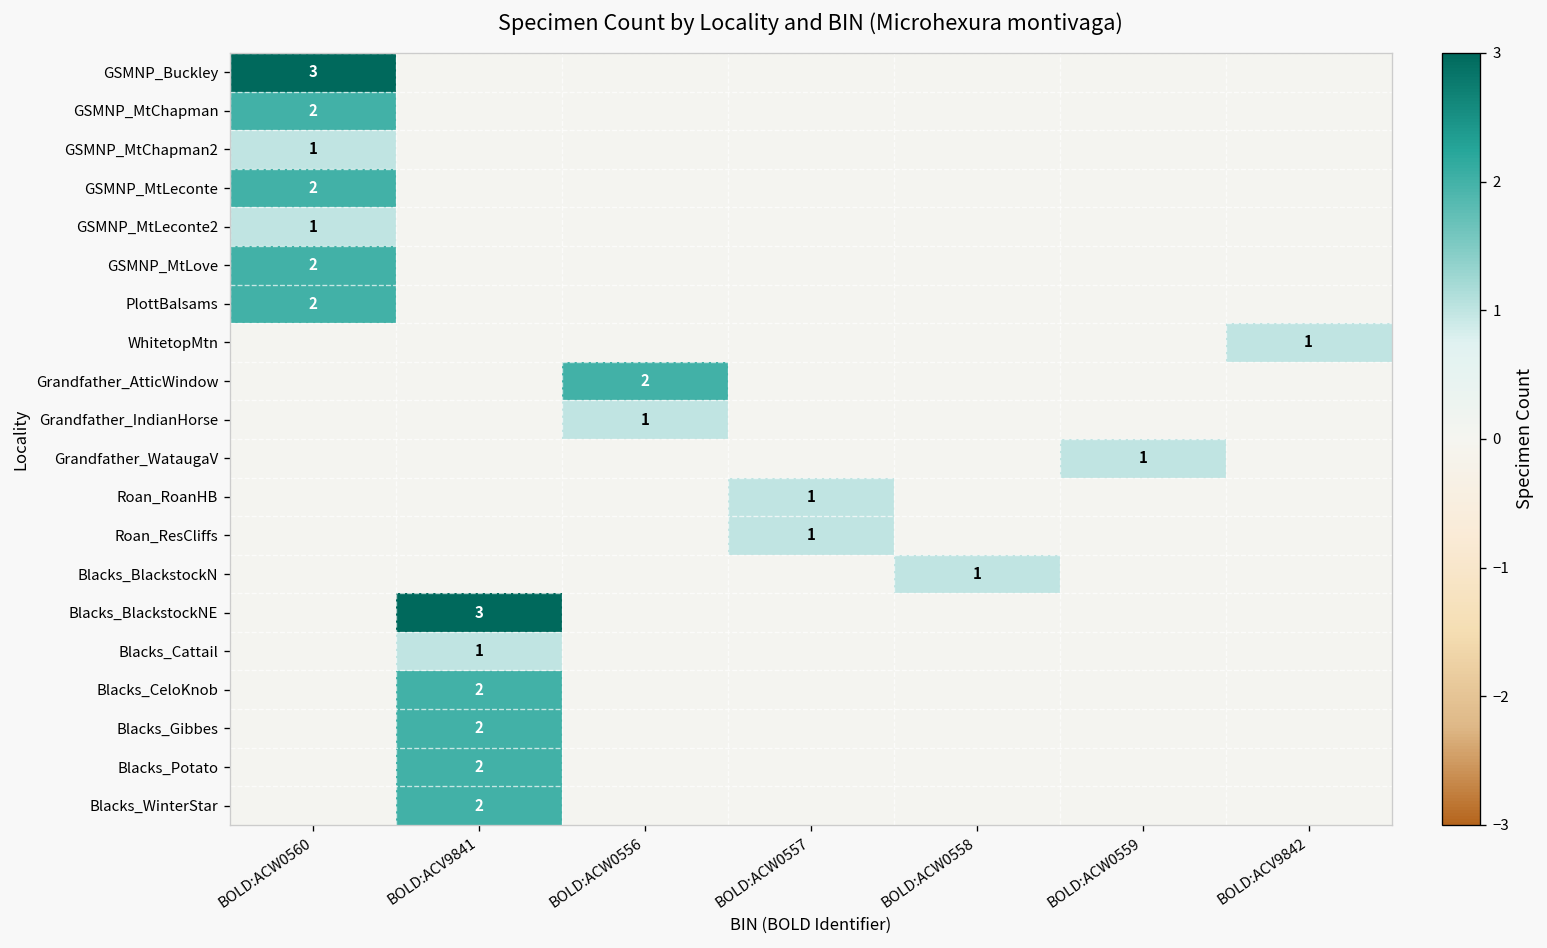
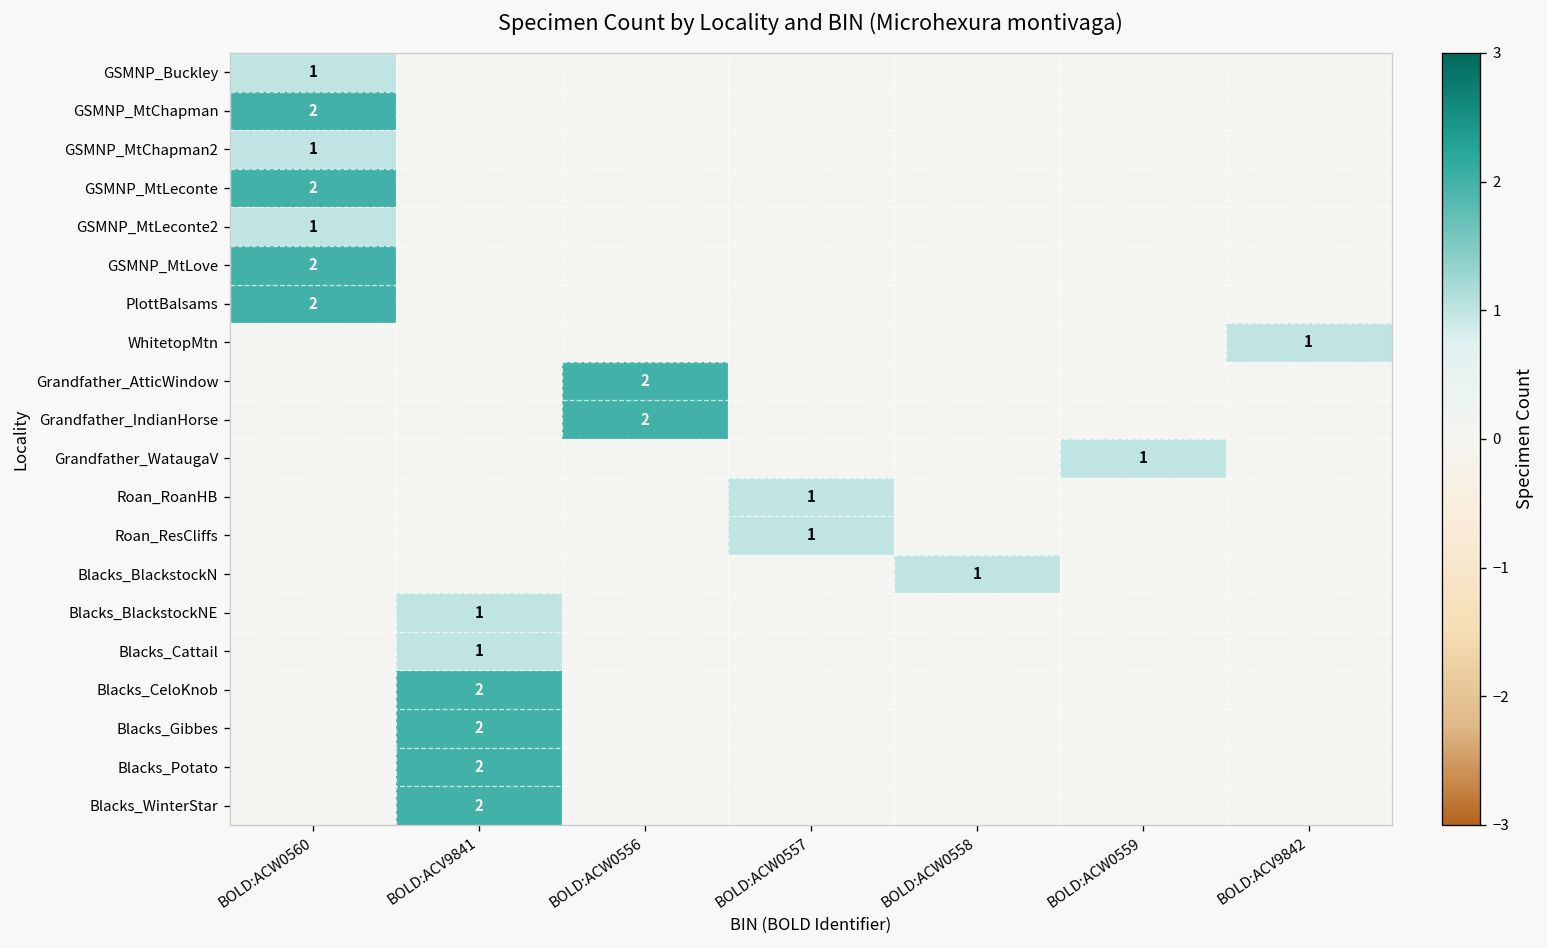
  {
    "GSMNP_Buckley": {
-     "BOLD:ACW0560": 3
+     "BOLD:ACW0560": 1
    },
    "GSMNP_MtChapman": {
      "BOLD:ACW0560": 2
    },
    "GSMNP_MtChapman2": {
      "BOLD:ACW0560": 1
    },
    "GSMNP_MtLeconte": {
      "BOLD:ACW0560": 2
    },
    "GSMNP_MtLeconte2": {
      "BOLD:ACW0560": 1
    },
    "GSMNP_MtLove": {
      "BOLD:ACW0560": 2
    },
    "PlottBalsams": {
      "BOLD:ACW0560": 2
    },
    "WhitetopMtn": {
      "BOLD:ACV9842": 1
    },
    "Grandfather_AtticWindow": {
      "BOLD:ACW0556": 2
    },
    "Grandfather_IndianHorse": {
-     "BOLD:ACW0556": 1
+     "BOLD:ACW0556": 2
    },
    "Grandfather_WataugaV": {
      "BOLD:ACW0559": 1
    },
    "Roan_RoanHB": {
      "BOLD:ACW0557": 1
    },
    "Roan_ResCliffs": {
      "BOLD:ACW0557": 1
    },
    "Blacks_BlackstockN": {
      "BOLD:ACW0558": 1
    },
    "Blacks_BlackstockNE": {
-     "BOLD:ACV9841": 3
+     "BOLD:ACV9841": 1
    },
    "Blacks_Cattail": {
      "BOLD:ACV9841": 1
    },
    "Blacks_CeloKnob": {
      "BOLD:ACV9841": 2
    },
    "Blacks_Gibbes": {
      "BOLD:ACV9841": 2
    },
    "Blacks_Potato": {
      "BOLD:ACV9841": 2
    },
    "Blacks_WinterStar": {
      "BOLD:ACV9841": 2
    }
  }
